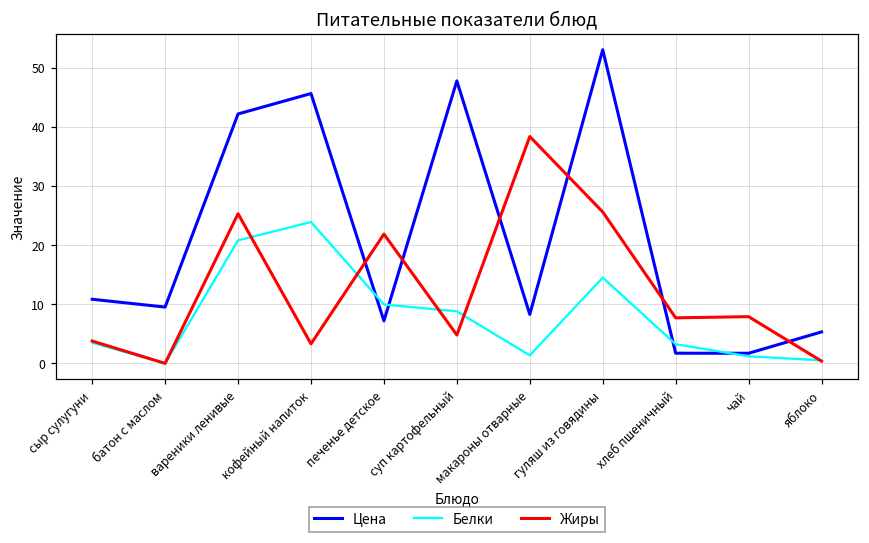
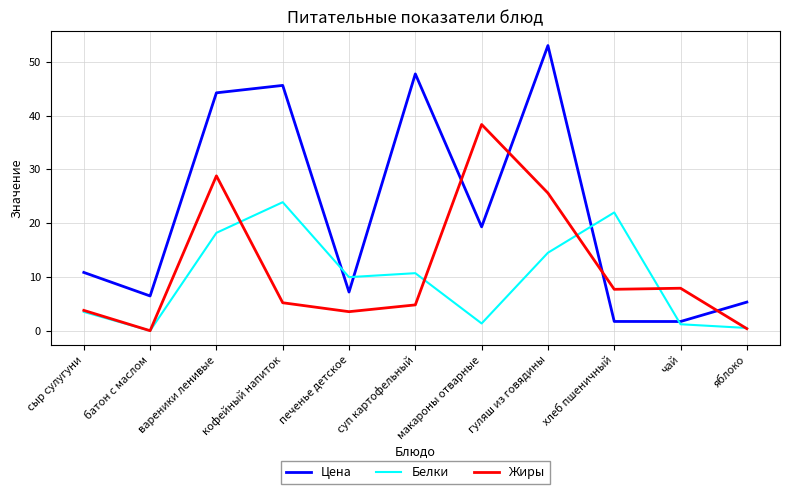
  {
    "Цена": {
      "сыр сулугуни": 11,
-     "батон с маслом": 10,
-     "вареники ленивые": 42,
+     "батон с маслом": 6,
+     "вареники ленивые": 44,
      "кофейный напиток": 46,
      "печенье детское": 7,
      "суп картофельный": 48,
-     "макароны отварные": 8,
+     "макароны отварные": 19,
      "гуляш из говядины": 53,
      "хлеб пшеничный": 2,
      "чай": 2,
      "яблоко": 5
    },
    "Белки": {
-     "вареники ленивые": 21,
+     "вареники ленивые": 18,
      "кофейный напиток": 24,
      "печенье детское": 10,
-     "суп картофельный": 9,
+     "суп картофельный": 11,
      "макароны отварные": 1,
      "гуляш из говядины": 15,
-     "хлеб пшеничный": 3,
+     "хлеб пшеничный": 22,
      "чай": 1
    },
    "Жиры": {
-     "вареники ленивые": 25,
-     "кофейный напиток": 3,
-     "печенье детское": 22,
+     "вареники ленивые": 29,
+     "кофейный напиток": 5,
+     "печенье детское": 4,
      "суп картофельный": 5,
      "макароны отварные": 38,
      "гуляш из говядины": 26,
      "хлеб пшеничный": 8,
      "чай": 8
    }
  }
